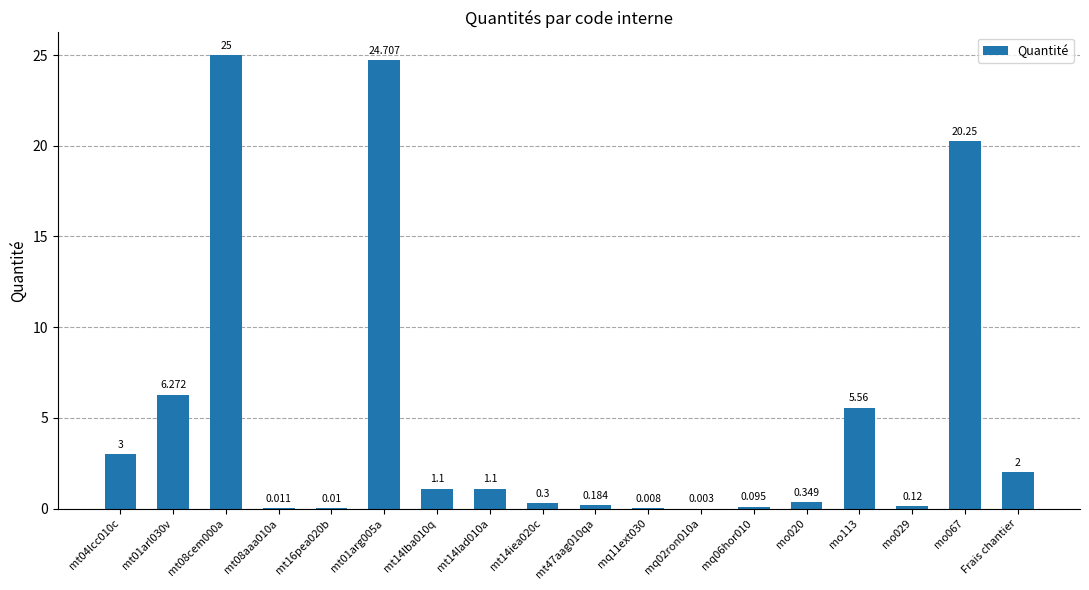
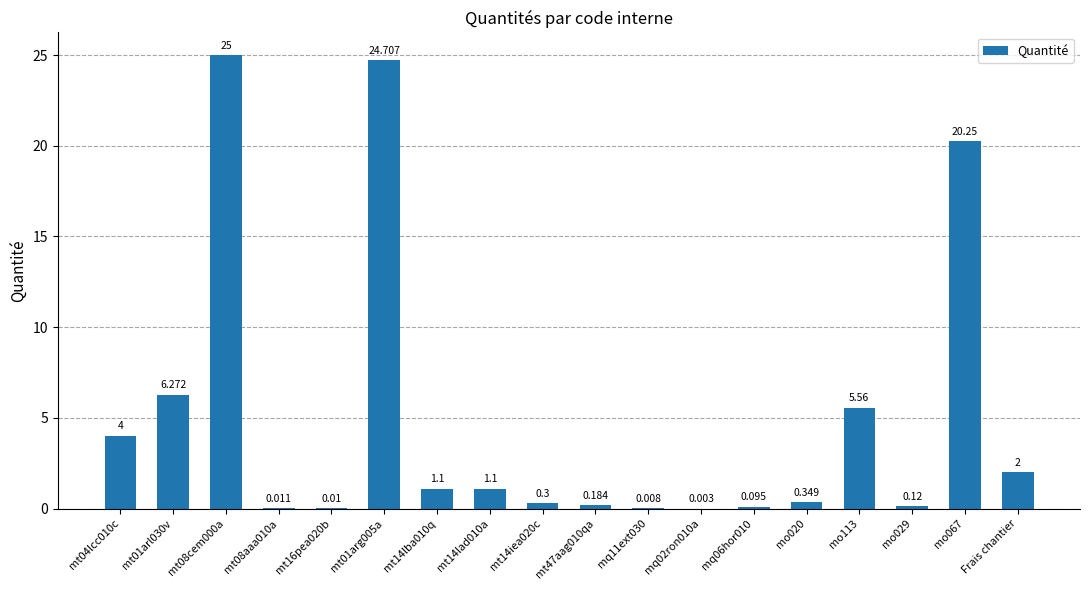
  {
-   "mt04lcc010c": 3,
+   "mt04lcc010c": 4,
    "mt01arl030v": 6.272,
    "mt08cem000a": 25,
    "mt08aaa010a": 0.011,
    "mt16pea020b": 0.01,
    "mt01arg005a": 24.707,
    "mt14lba010q": 1.1,
    "mt14lad010a": 1.1,
    "mt14iea020c": 0.3,
    "mt47aag010qa": 0.184,
    "mq11ext030": 0.008,
    "mq02ron010a": 0.003,
    "mq06hor010": 0.095,
    "mo020": 0.349,
    "mo113": 5.56,
    "mo029": 0.12,
    "mo067": 20.25,
    "Frais chantier": 2
  }
